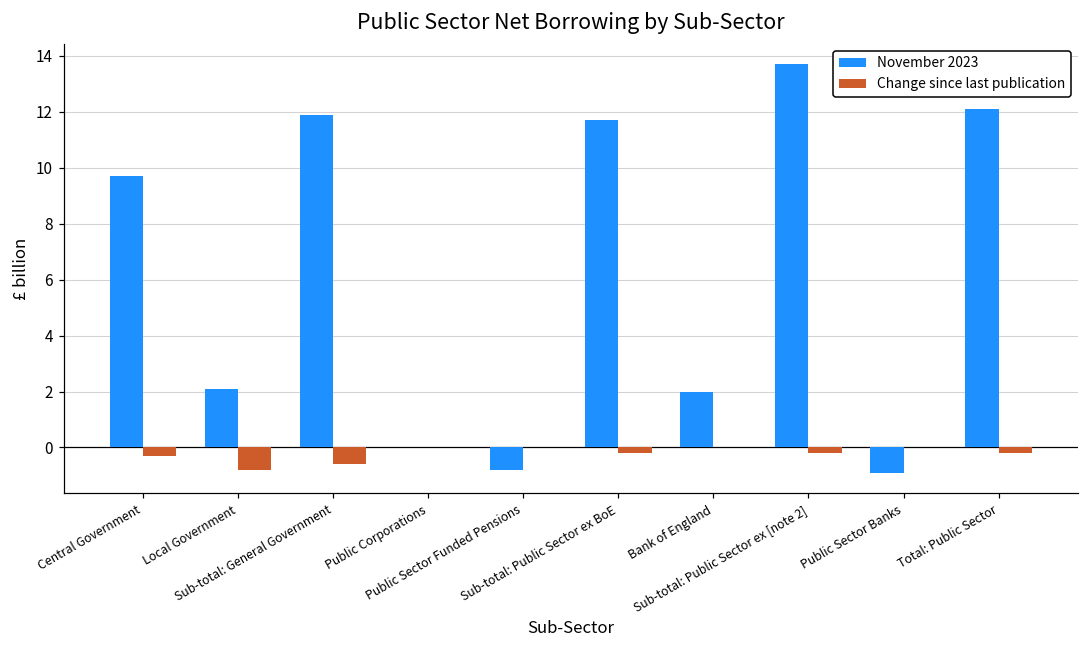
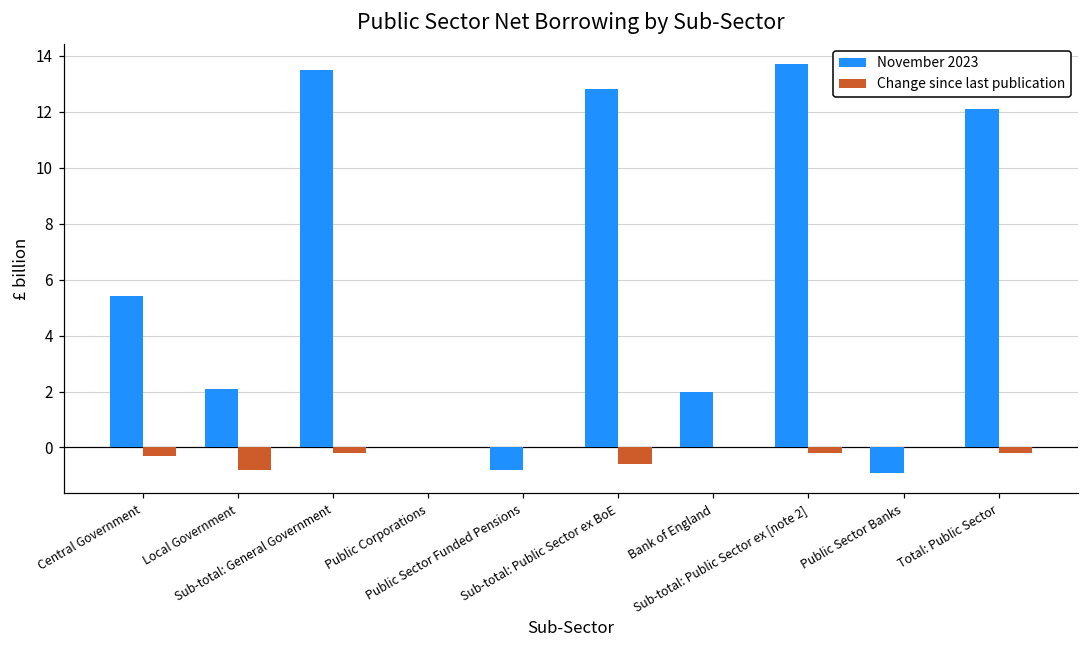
  {
    "November 2023": {
-     "Central Government": 9.7,
+     "Central Government": 5.4,
      "Local Government": 2.1,
-     "Sub-total: General Government": 11.9,
+     "Sub-total: General Government": 13.5,
      "Public Corporations": 0.0,
      "Public Sector Funded Pensions": -0.8,
-     "Sub-total: Public Sector ex BoE": 11.7,
+     "Sub-total: Public Sector ex BoE": 12.8,
      "Bank of England": 2.0,
      "Sub-total: Public Sector ex [note 2]": 13.7,
      "Public Sector Banks": -0.9,
      "Total: Public Sector": 12.1
    },
    "Change since last publication": {
      "Central Government": -0.3,
      "Local Government": -0.8,
-     "Sub-total: General Government": -0.6,
+     "Sub-total: General Government": -0.2,
      "Public Corporations": 0.0,
      "Public Sector Funded Pensions": 0.0,
-     "Sub-total: Public Sector ex BoE": -0.2,
+     "Sub-total: Public Sector ex BoE": -0.6,
      "Bank of England": 0.0,
      "Sub-total: Public Sector ex [note 2]": -0.2,
      "Public Sector Banks": 0.0,
      "Total: Public Sector": -0.2
    }
  }
